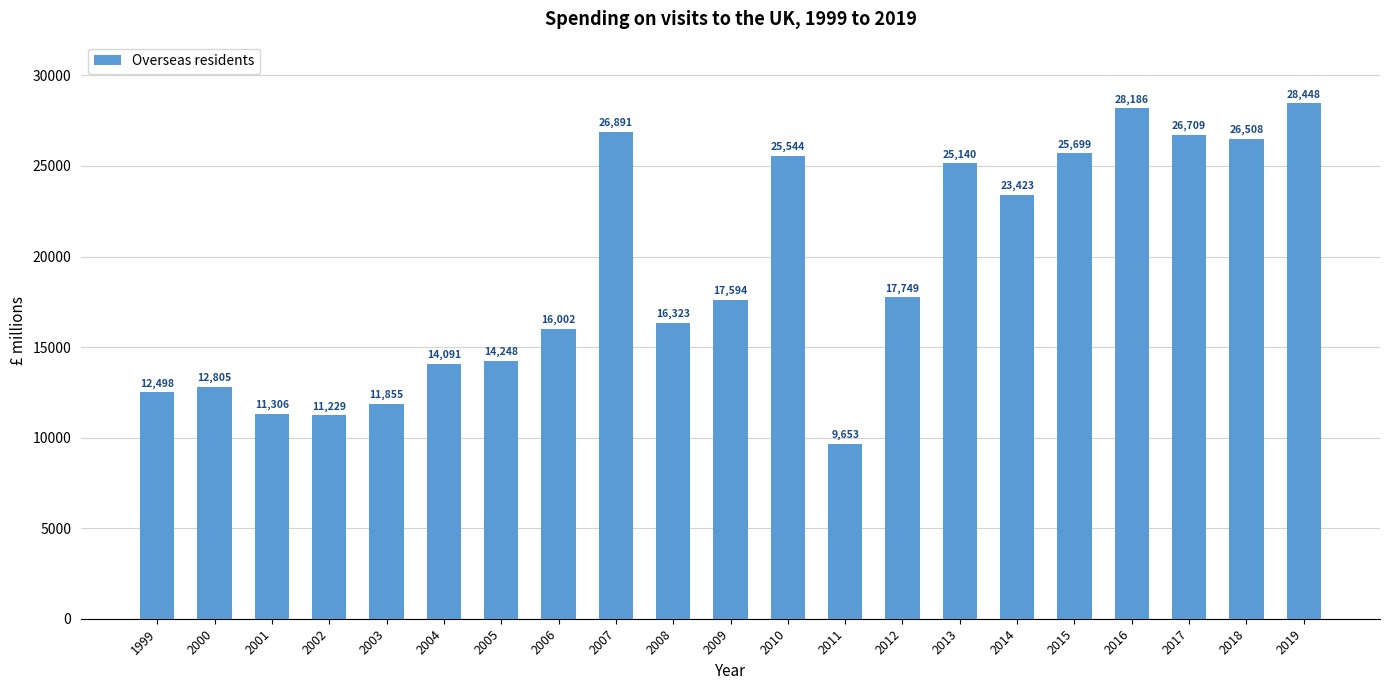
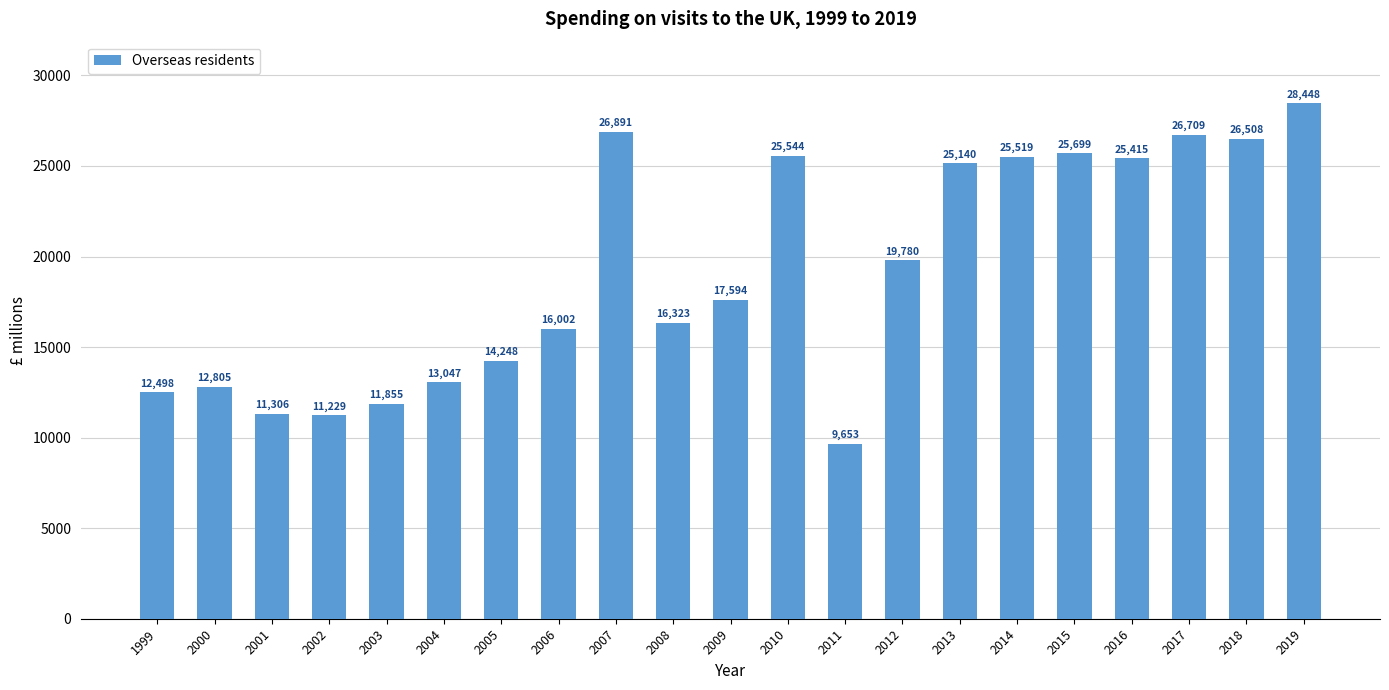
  {
    "1999": "12,498",
    "2000": "12,805",
    "2001": "11,306",
    "2002": "11,229",
    "2003": "11,855",
-   "2004": "14,091",
+   "2004": "13,047",
    "2005": "14,248",
    "2006": "16,002",
    "2007": "26,891",
    "2008": "16,323",
    "2009": "17,594",
    "2010": "25,544",
    "2011": "9,653",
-   "2012": "17,749",
+   "2012": "19,780",
    "2013": "25,140",
-   "2014": "23,423",
+   "2014": "25,519",
    "2015": "25,699",
-   "2016": "28,186",
+   "2016": "25,415",
    "2017": "26,709",
    "2018": "26,508",
    "2019": "28,448"
  }
